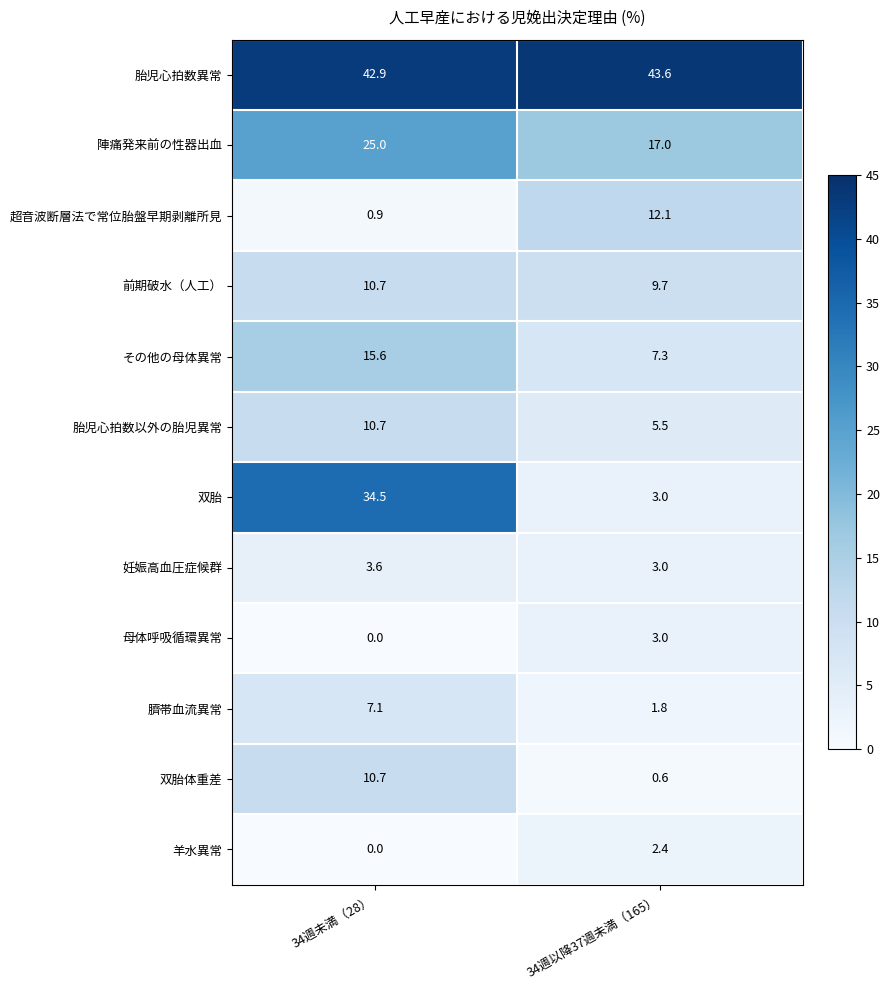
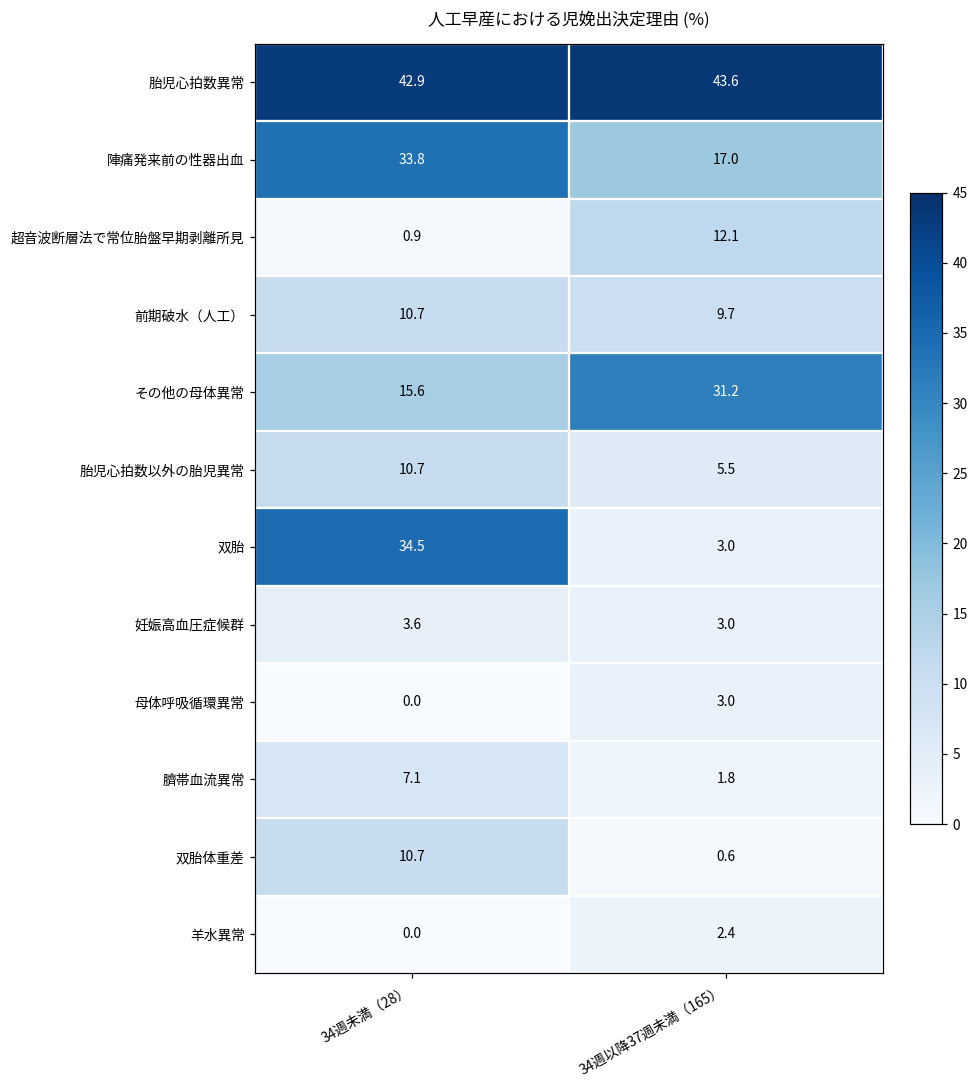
  {
    "胎児心拍数異常": {
      "34週未満（28）": 42.9,
      "34週以降37週未満（165）": 43.6
    },
    "陣痛発来前の性器出血": {
-     "34週未満（28）": 25.0,
+     "34週未満（28）": 33.8,
      "34週以降37週未満（165）": 17.0
    },
    "超音波断層法で常位胎盤早期剥離所見": {
      "34週未満（28）": 0.9,
      "34週以降37週未満（165）": 12.1
    },
    "前期破水（人工）": {
      "34週未満（28）": 10.7,
      "34週以降37週未満（165）": 9.7
    },
    "その他の母体異常": {
      "34週未満（28）": 15.6,
-     "34週以降37週未満（165）": 7.3
+     "34週以降37週未満（165）": 31.2
    },
    "胎児心拍数以外の胎児異常": {
      "34週未満（28）": 10.7,
      "34週以降37週未満（165）": 5.5
    },
    "双胎": {
      "34週未満（28）": 34.5,
      "34週以降37週未満（165）": 3.0
    },
    "妊娠高血圧症候群": {
      "34週未満（28）": 3.6,
      "34週以降37週未満（165）": 3.0
    },
    "母体呼吸循環異常": {
      "34週未満（28）": 0.0,
      "34週以降37週未満（165）": 3.0
    },
    "臍帯血流異常": {
      "34週未満（28）": 7.1,
      "34週以降37週未満（165）": 1.8
    },
    "双胎体重差": {
      "34週未満（28）": 10.7,
      "34週以降37週未満（165）": 0.6
    },
    "羊水異常": {
      "34週未満（28）": 0.0,
      "34週以降37週未満（165）": 2.4
    }
  }
